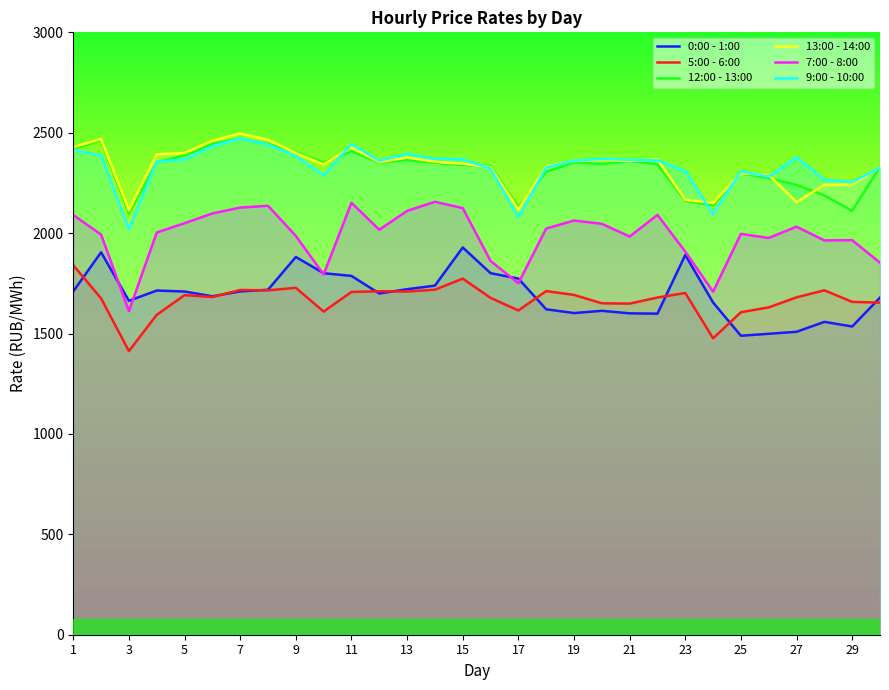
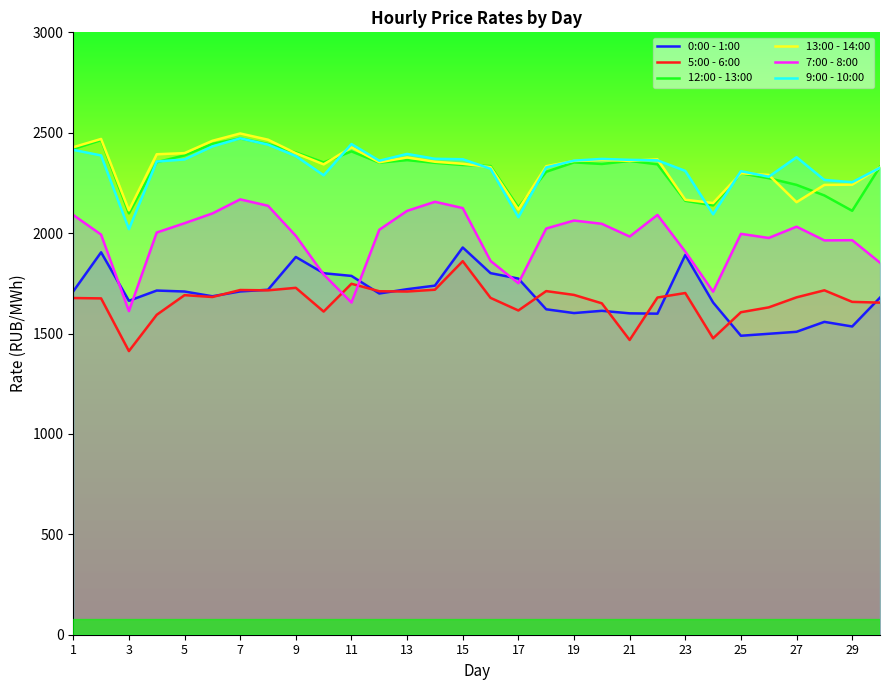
  {
    "0:00 - 1:00": {
      "1": 1710,
      "3": 1660,
      "5": 1710,
      "9": 1880,
      "11": 1790,
      "15": 1930,
      "17": 1770,
      "19": 1600,
      "21": 1600,
      "23": 1890,
      "25": 1490,
      "27": 1510,
      "29": 1540
    },
    "5:00 - 6:00": {
-     "1": 1840,
+     "1": 1680,
      "3": 1410,
      "5": 1690,
      "9": 1730,
-     "11": 1710,
-     "15": 1770,
+     "11": 1750,
+     "15": 1860,
      "17": 1610,
      "19": 1690,
-     "21": 1650,
+     "21": 1470,
      "23": 1700,
      "25": 1610,
      "27": 1680,
      "29": 1660
    },
    "12:00 - 13:00": {
      "3": 2100,
      "11": 2410,
      "13": 2360,
      "27": 2240,
      "29": 2110
    },
    "13:00 - 14:00": {
      "3": 2110,
      "7": 2500,
      "11": 2430,
      "13": 2380,
      "27": 2150
    },
    "7:00 - 8:00": {
      "1": 2090,
      "3": 1610,
      "5": 2050,
-     "7": 2130,
+     "7": 2170,
      "9": 1990,
-     "11": 2150,
+     "11": 1650,
      "13": 2110,
      "15": 2120,
      "17": 1750,
      "19": 2060,
      "21": 1980,
      "23": 1910,
      "25": 2000,
      "27": 2030,
      "29": 1960
    },
    "9:00 - 10:00": {
      "3": 2020,
      "5": 2370,
      "9": 2380,
      "11": 2440,
      "13": 2390,
      "15": 2370,
      "17": 2080,
      "23": 2310,
      "27": 2380
    }
  }
